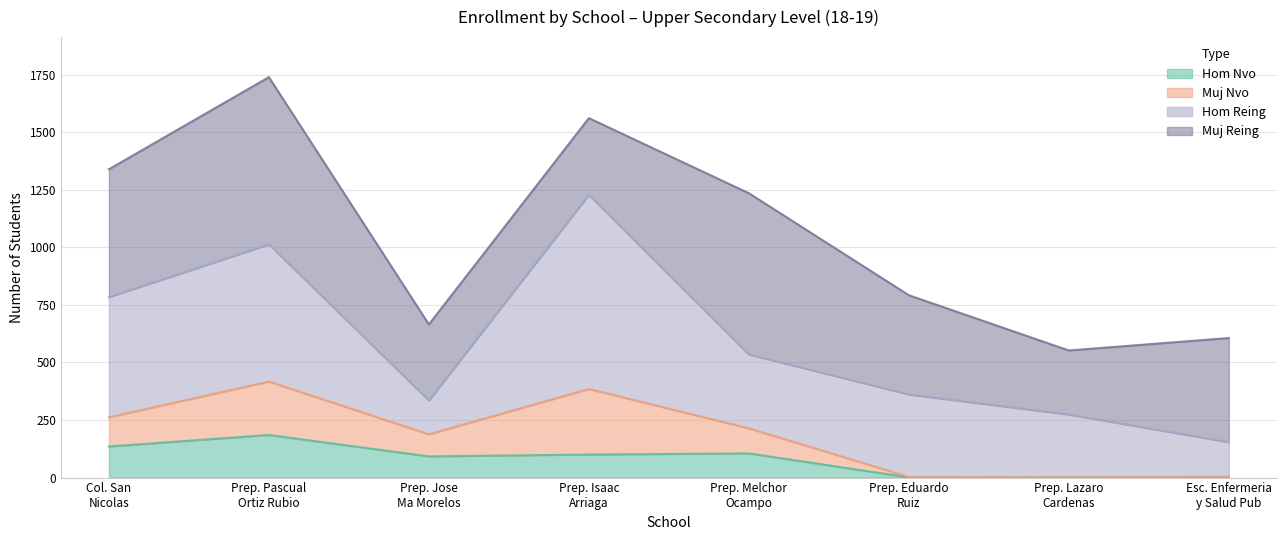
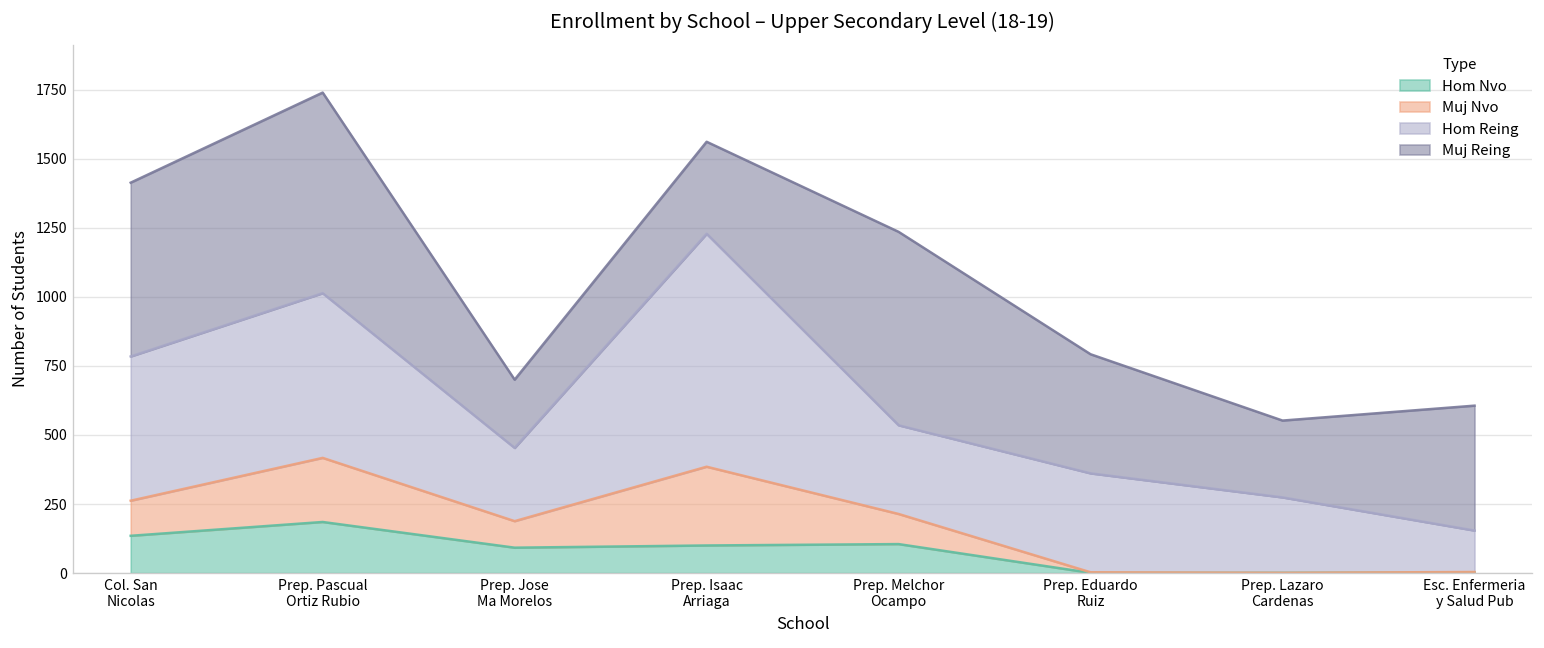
  {
    "Hom Nvo": {
      "Col. San Nicolas": 140,
      "Prep. Pascual Ortiz Rubio": 190,
      "Prep. Jose Ma Morelos": 90,
      "Prep. Isaac Arriaga": 100,
      "Prep. Melchor Ocampo": 110
    },
    "Muj Nvo": {
      "Col. San Nicolas": 130,
      "Prep. Pascual Ortiz Rubio": 230,
      "Prep. Jose Ma Morelos": 100,
      "Prep. Isaac Arriaga": 290,
      "Prep. Melchor Ocampo": 110
    },
    "Hom Reing": {
      "Col. San Nicolas": 520,
      "Prep. Pascual Ortiz Rubio": 600,
-     "Prep. Jose Ma Morelos": 150,
+     "Prep. Jose Ma Morelos": 270,
      "Prep. Isaac Arriaga": 840,
      "Prep. Melchor Ocampo": 320,
      "Prep. Eduardo Ruiz": 360,
      "Prep. Lazaro Cardenas": 270,
      "Esc. Enfermeria y Salud Pub": 150
    },
    "Muj Reing": {
-     "Col. San Nicolas": 560,
+     "Col. San Nicolas": 630,
      "Prep. Pascual Ortiz Rubio": 730,
-     "Prep. Jose Ma Morelos": 330,
+     "Prep. Jose Ma Morelos": 250,
      "Prep. Isaac Arriaga": 330,
      "Prep. Melchor Ocampo": 700,
      "Prep. Eduardo Ruiz": 430,
      "Prep. Lazaro Cardenas": 280,
      "Esc. Enfermeria y Salud Pub": 450
    }
  }
